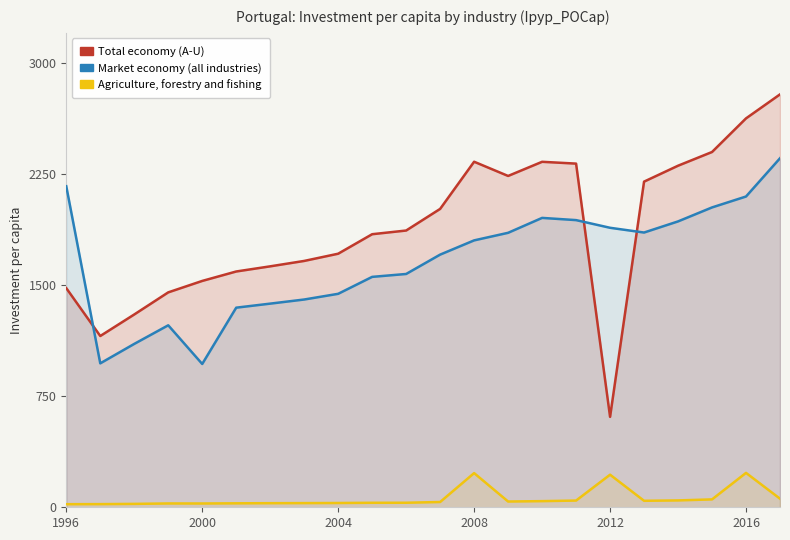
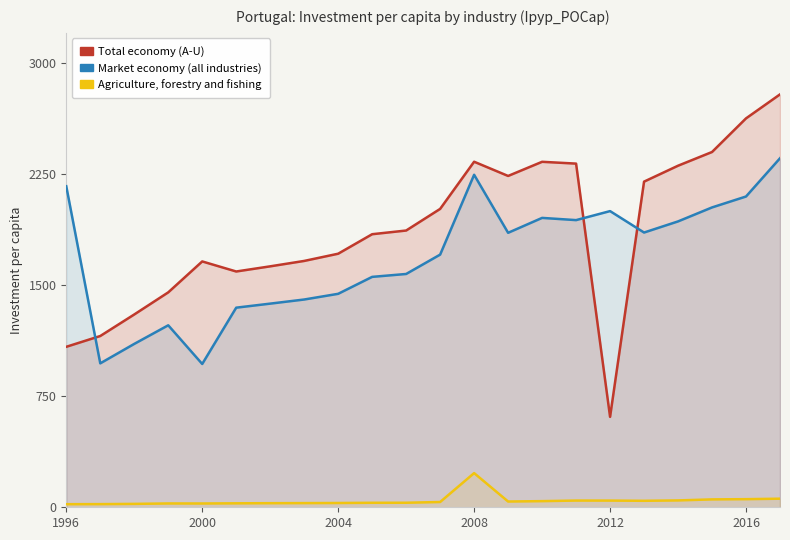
  {
    "Total economy (A-U)": {
-     "1996": 1480,
-     "2000": 1530,
+     "1996": 1080,
+     "2000": 1660,
      "2004": 1710,
      "2008": 2330,
      "2012": 610,
      "2016": 2620
    },
    "Market economy (all industries)": {
      "1996": 2170,
      "2000": 970,
      "2004": 1440,
-     "2008": 1800,
-     "2012": 1890,
+     "2008": 2240,
+     "2012": 2000,
      "2016": 2100
    },
    "Agriculture, forestry and fishing": {
      "1996": 20,
      "2000": 30,
      "2004": 30,
      "2008": 230,
-     "2012": 220,
-     "2016": 230
+     "2012": 50,
+     "2016": 50
    }
  }
